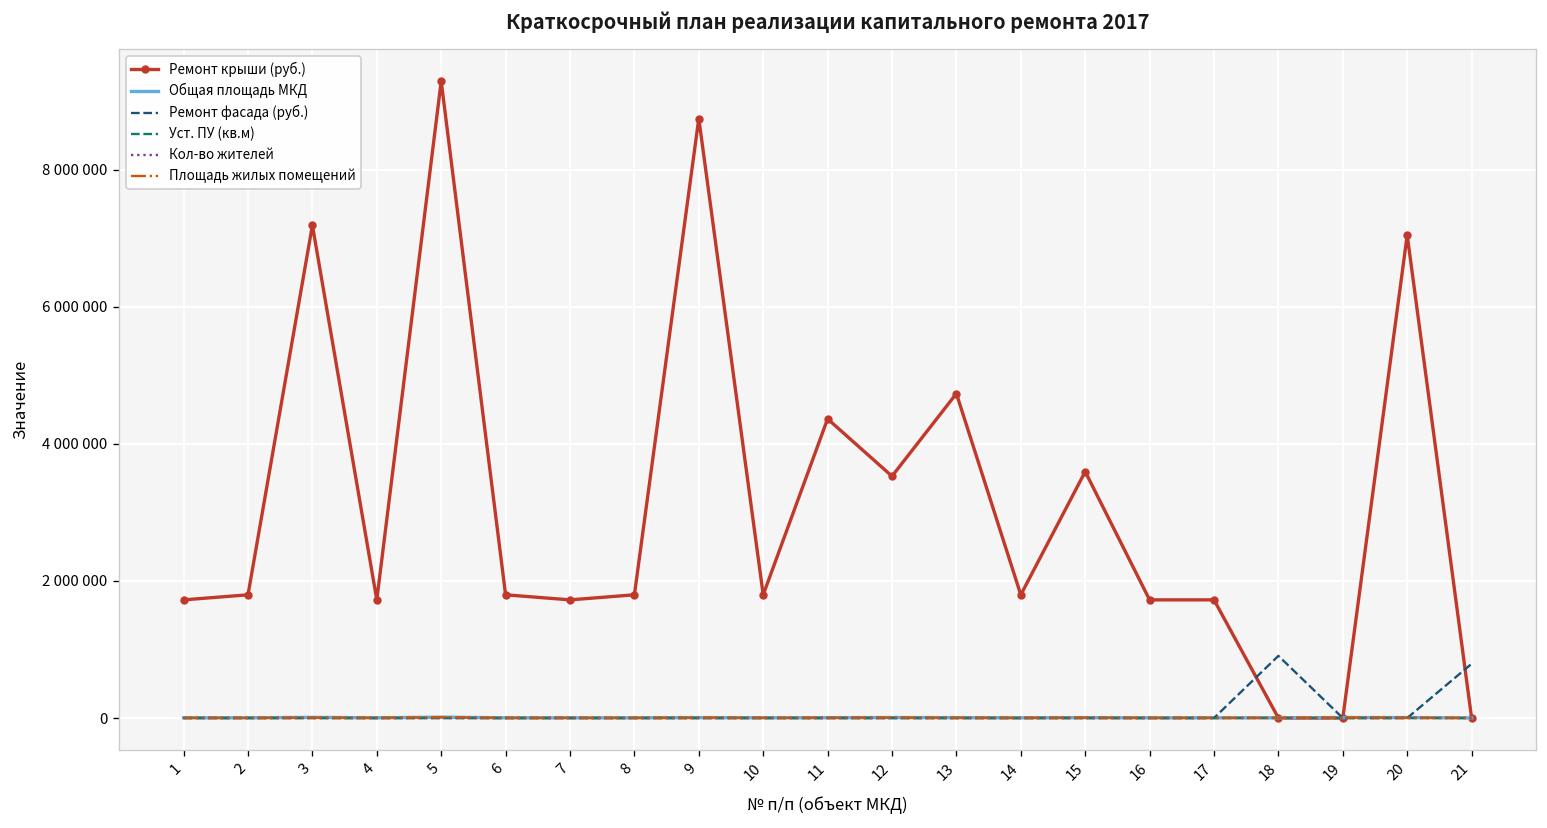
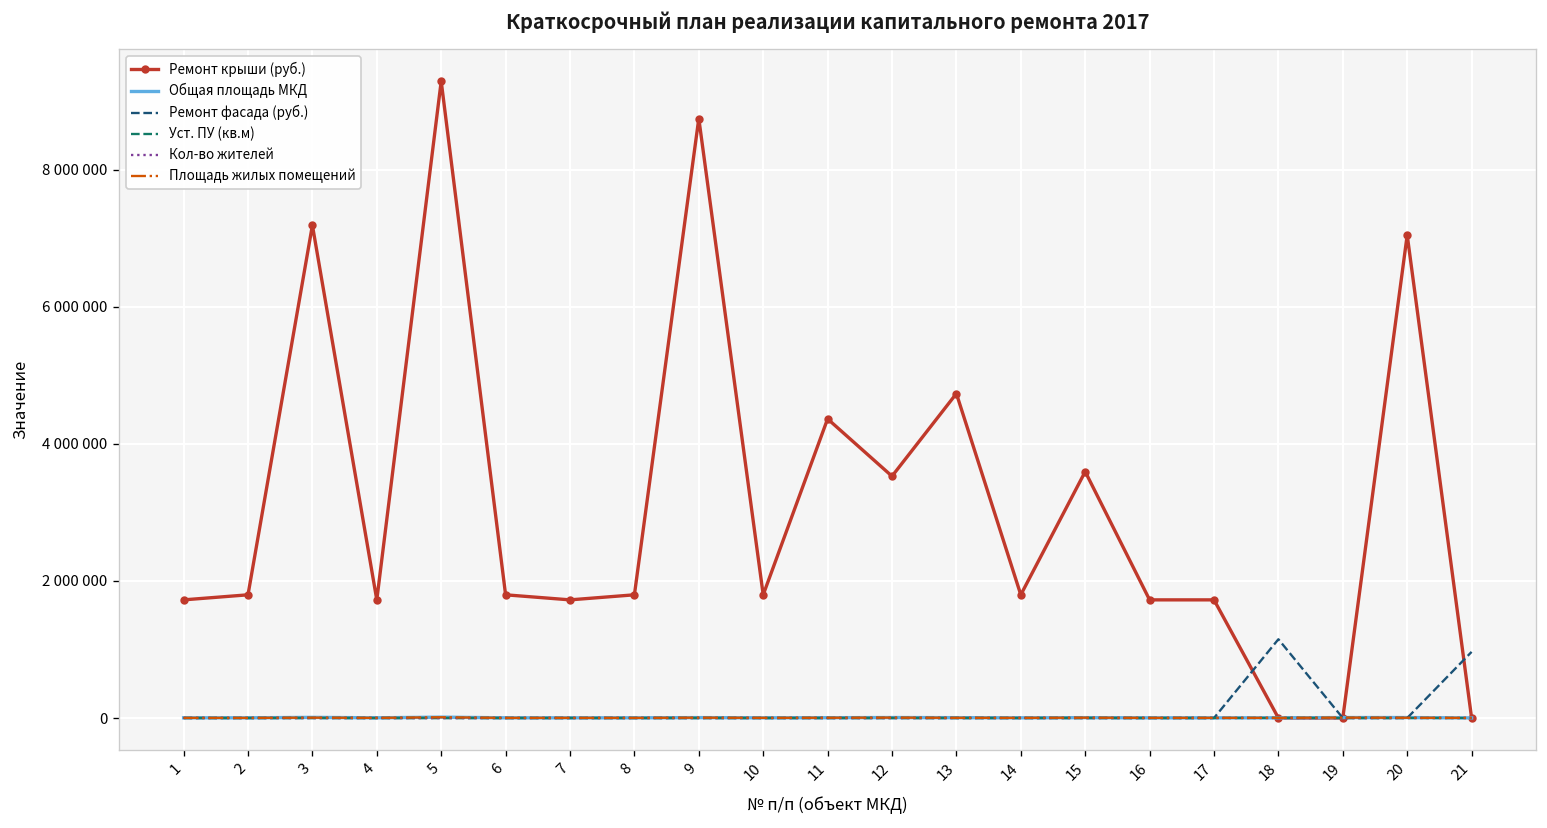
  {
    "Ремонт фасада (руб.)": {
-     "18": 900000,
-     "21": 800000
+     "18": 1100000,
+     "21": 1000000
    }
  }
